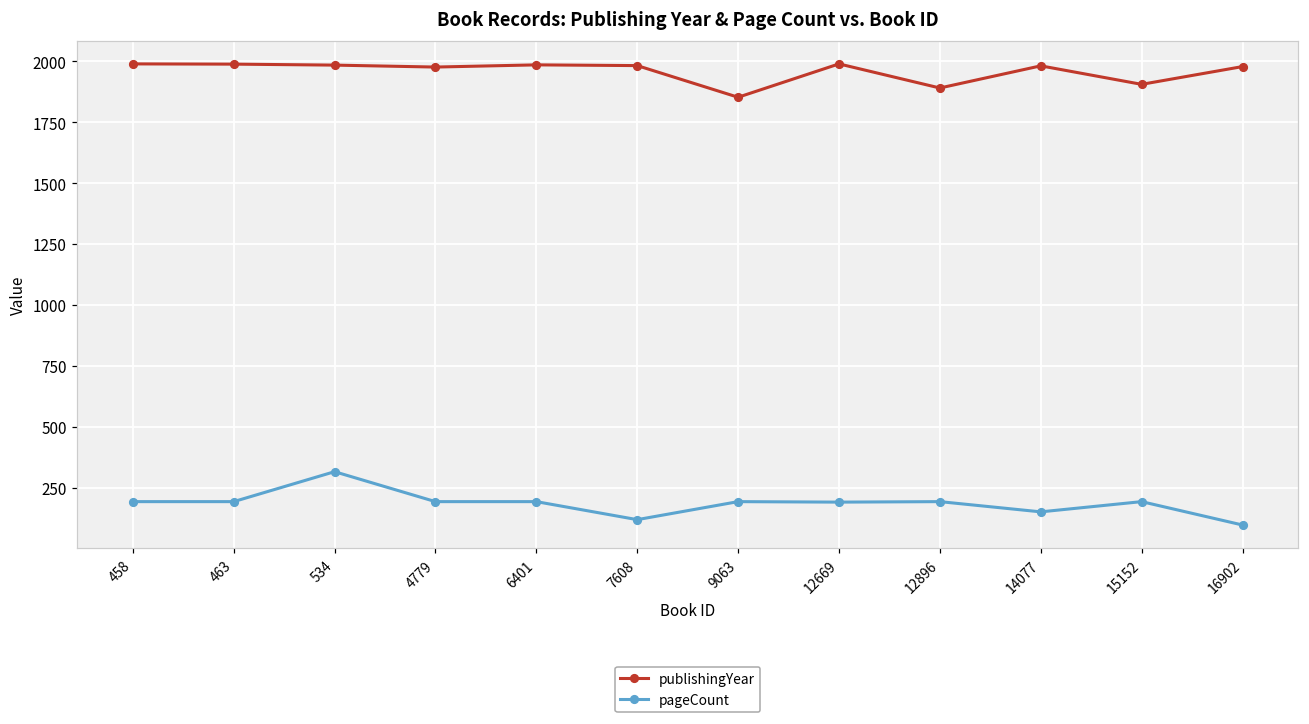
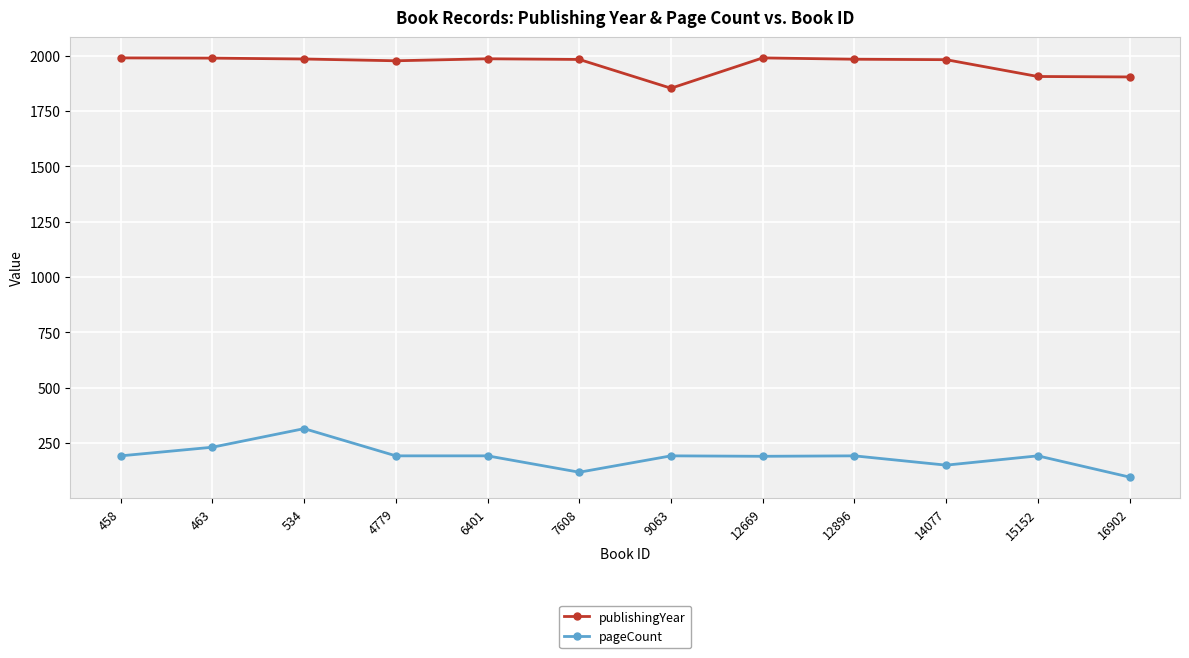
  {
    "publishingYear": {
      "458": 1990,
      "463": 1990,
      "534": 1990,
      "4779": 1980,
      "6401": 1990,
      "7608": 1980,
      "9063": 1850,
      "12669": 1990,
-     "12896": 1890,
+     "12896": 1980,
      "14077": 1980,
      "15152": 1910,
-     "16902": 1980
+     "16902": 1900
    },
    "pageCount": {
      "458": 190,
-     "463": 190,
+     "463": 230,
      "534": 320,
      "4779": 190,
      "6401": 190,
      "7608": 120,
      "9063": 190,
      "12669": 190,
      "12896": 190,
      "14077": 150,
      "15152": 190,
      "16902": 100
    }
  }
